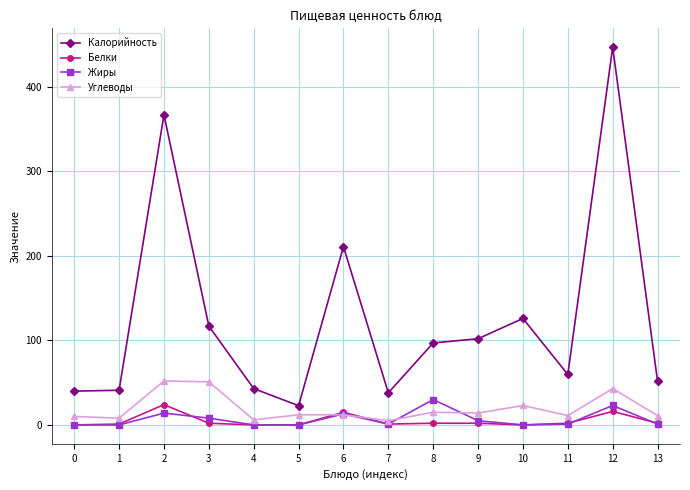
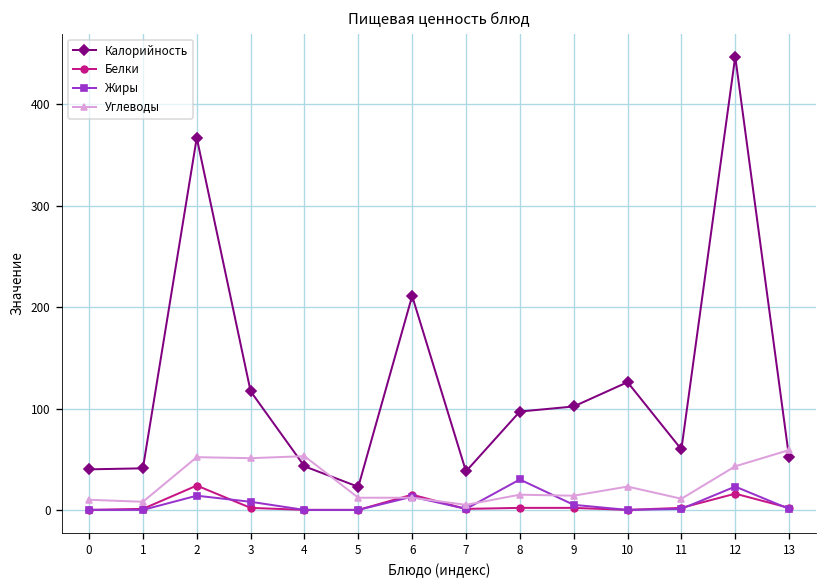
  {
    "Калорийность": {
      "0": 40,
      "1": 40,
      "2": 370,
      "3": 120,
      "4": 40,
      "5": 20,
      "6": 210,
      "7": 40,
      "8": 100,
      "9": 100,
      "10": 130,
      "11": 60,
      "12": 450,
      "13": 50
    },
    "Белки": {
      "2": 20,
      "3": 0,
      "8": 0,
      "12": 20
    },
    "Жиры": {
      "2": 10,
      "3": 10,
      "8": 30,
      "12": 20
    },
    "Углеводы": {
      "0": 10,
      "1": 10,
      "2": 50,
      "3": 50,
-     "4": 10,
+     "4": 50,
      "5": 10,
      "7": 10,
      "8": 20,
      "9": 10,
      "10": 20,
      "11": 10,
      "12": 40,
-     "13": 10
+     "13": 60
    }
  }
